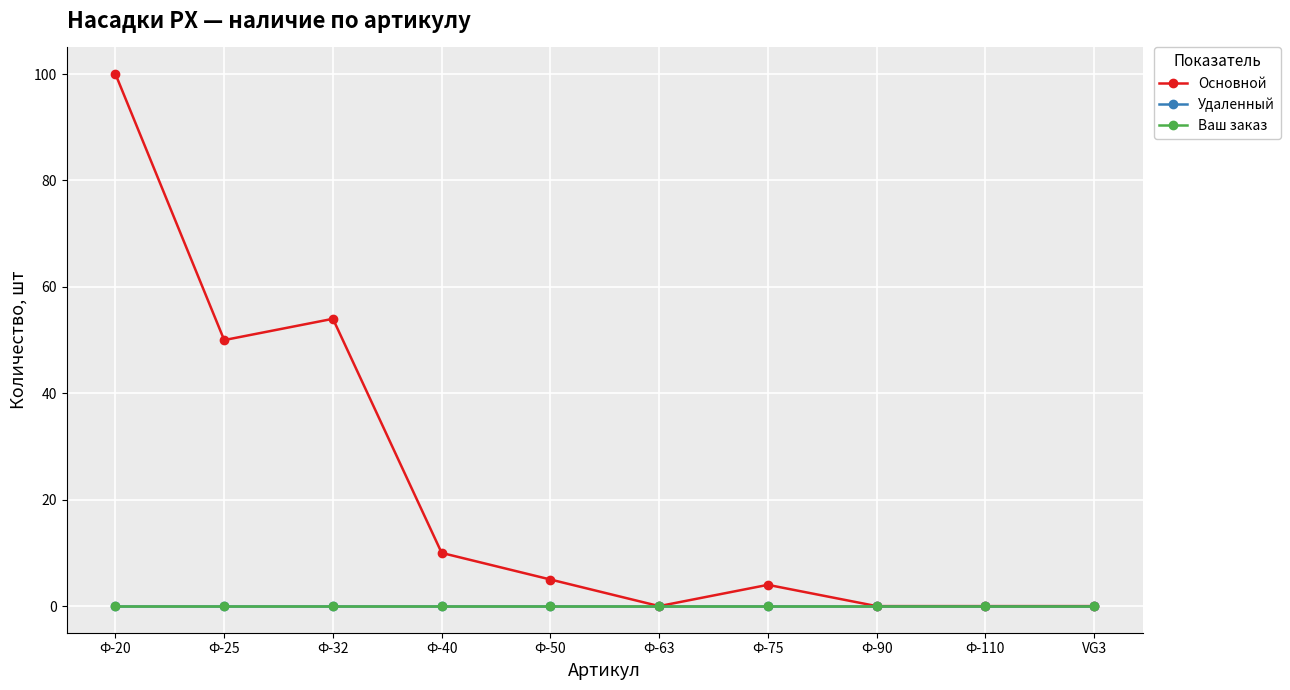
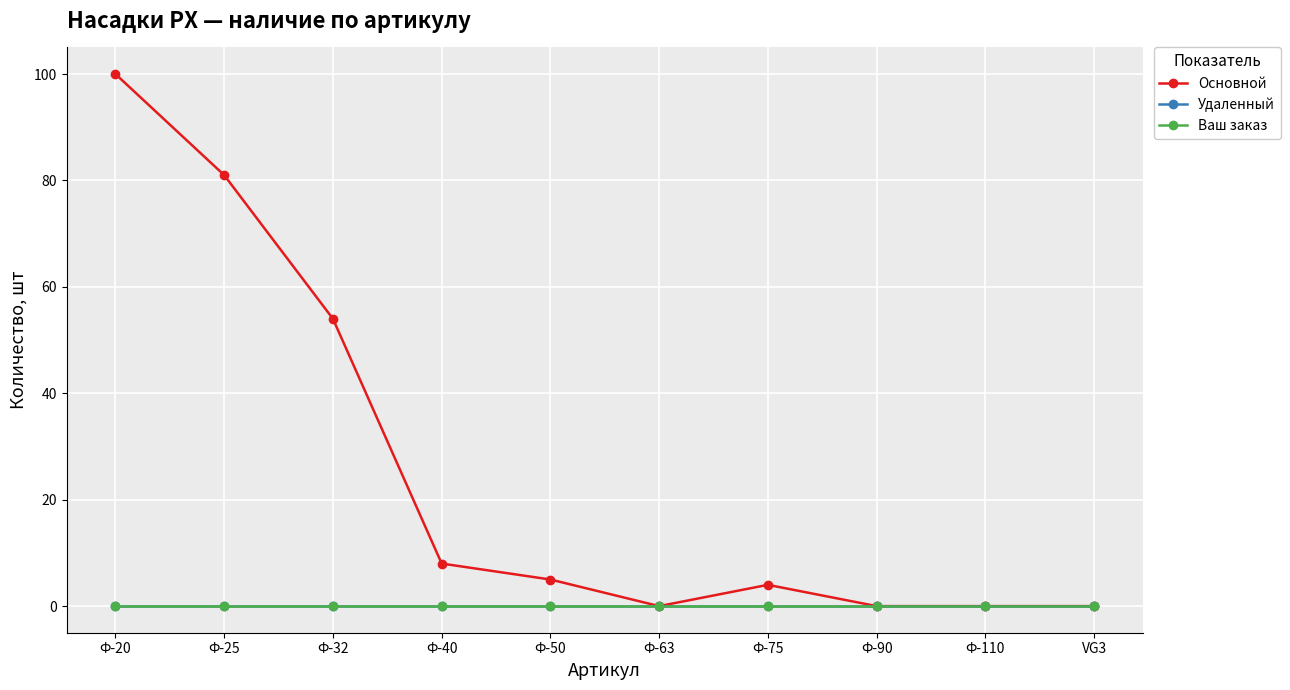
  {
    "Основной": {
      "Ф-20": 100,
-     "Ф-25": 50,
+     "Ф-25": 81,
      "Ф-32": 54,
-     "Ф-40": 10,
+     "Ф-40": 8,
      "Ф-50": 5,
      "Ф-75": 4
    },
    "Ваш заказ": {
      "Ф-20": 0,
      "Ф-25": 0,
      "Ф-32": 0,
      "Ф-40": 0,
      "Ф-50": 0,
      "Ф-75": 0
    }
  }
